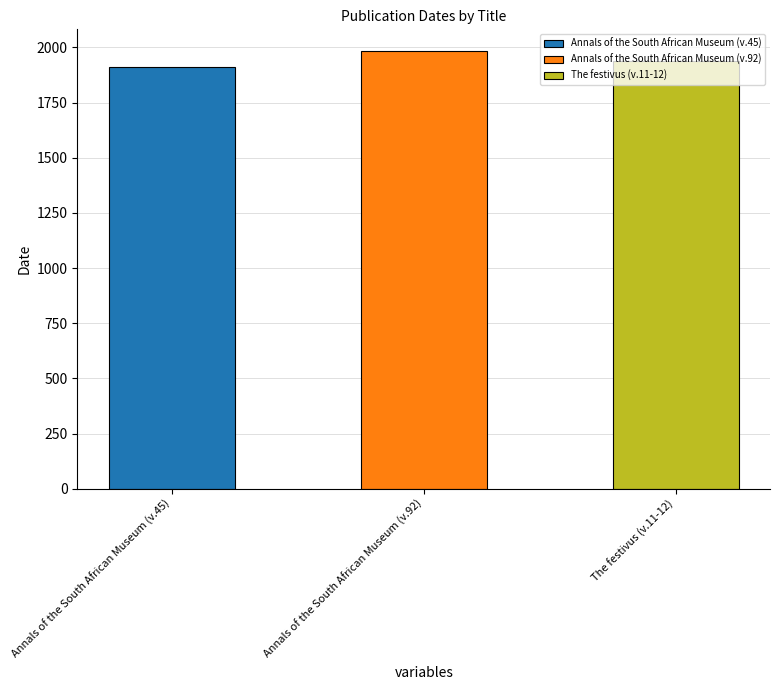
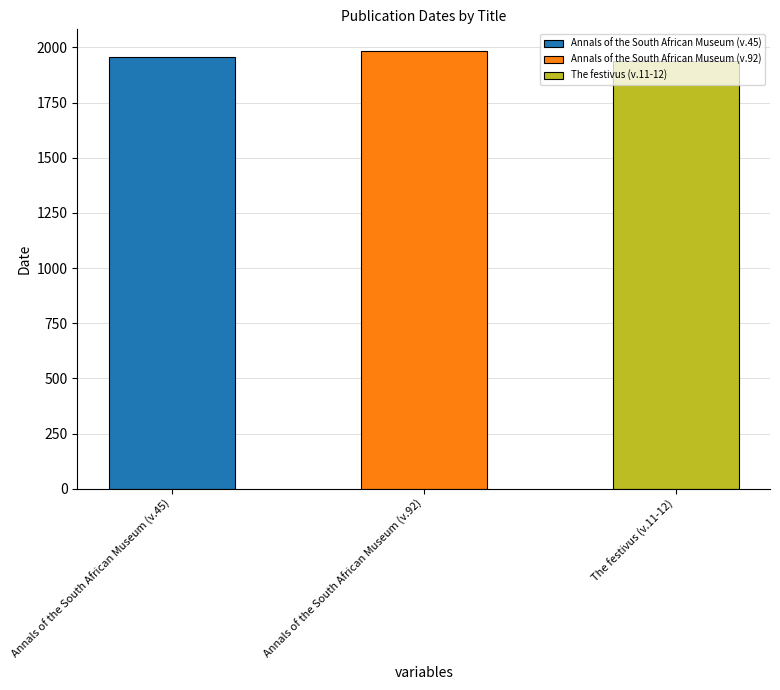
  {
-   "Annals of the South African Museum (v.45)": 1910,
+   "Annals of the South African Museum (v.45)": 1960,
    "Annals of the South African Museum (v.92)": 1980
  }
